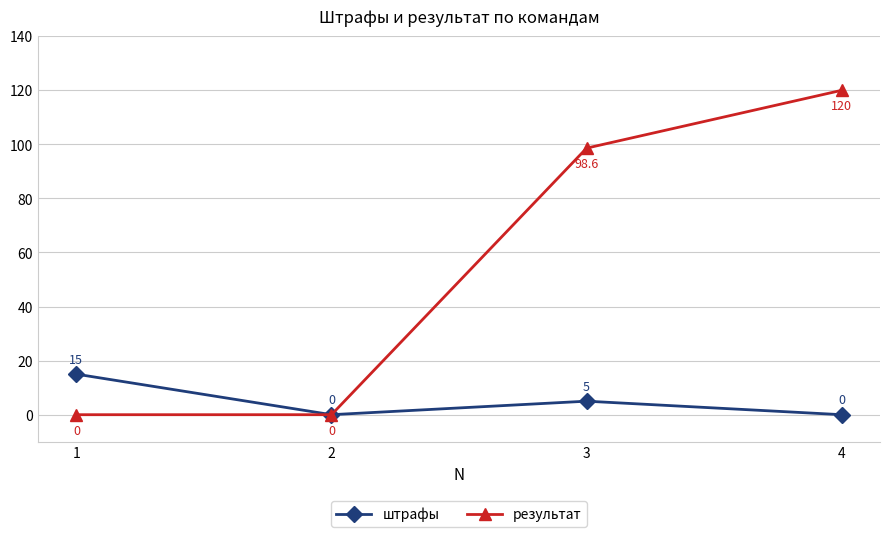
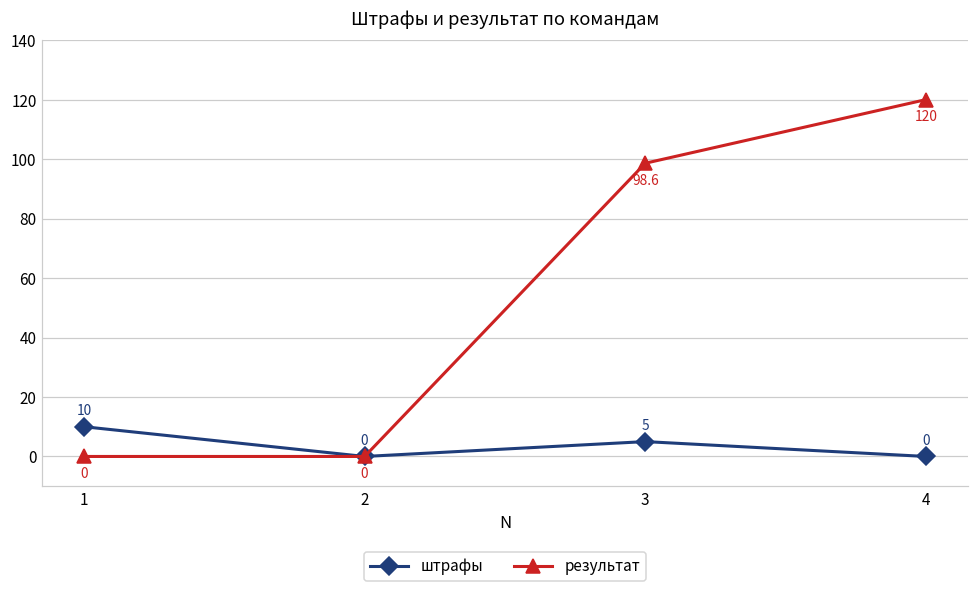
  {
    "штрафы": {
-     "1": 15,
+     "1": 10,
      "3": 5,
      "4": 0
    },
    "результат": {
      "1": 0,
      "3": 98.6,
      "4": 120
    }
  }
